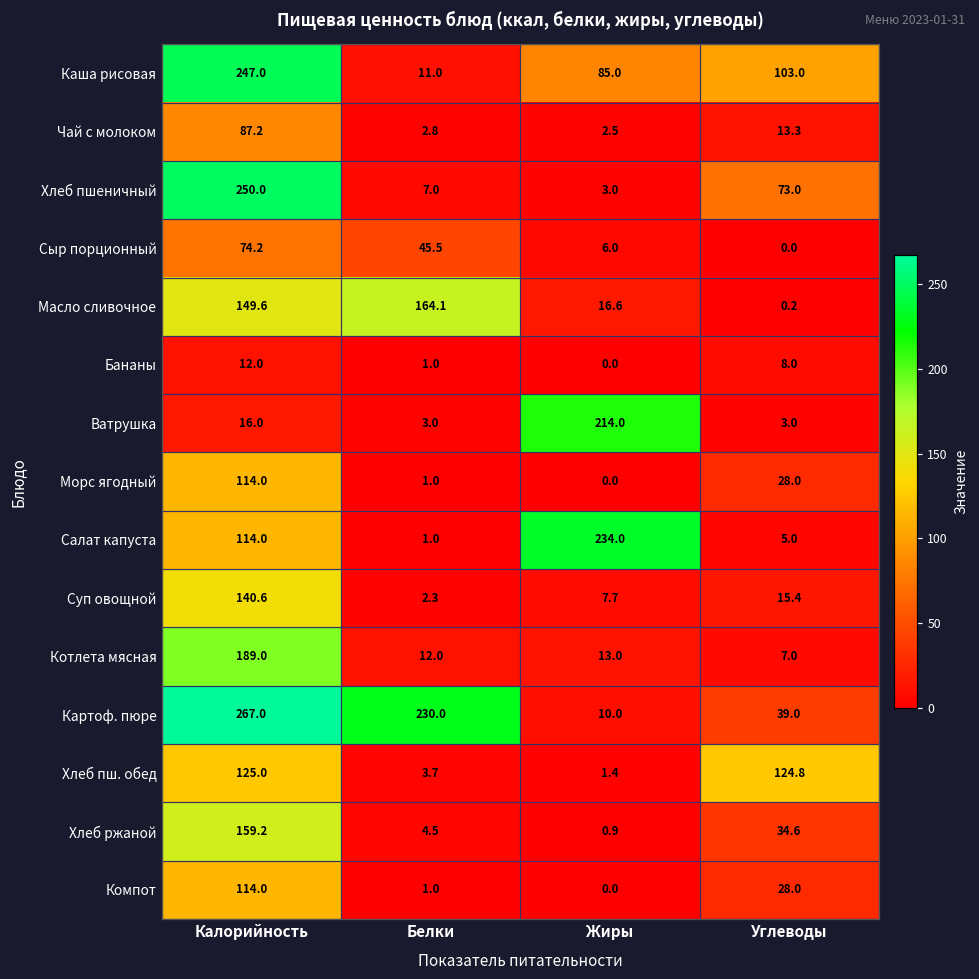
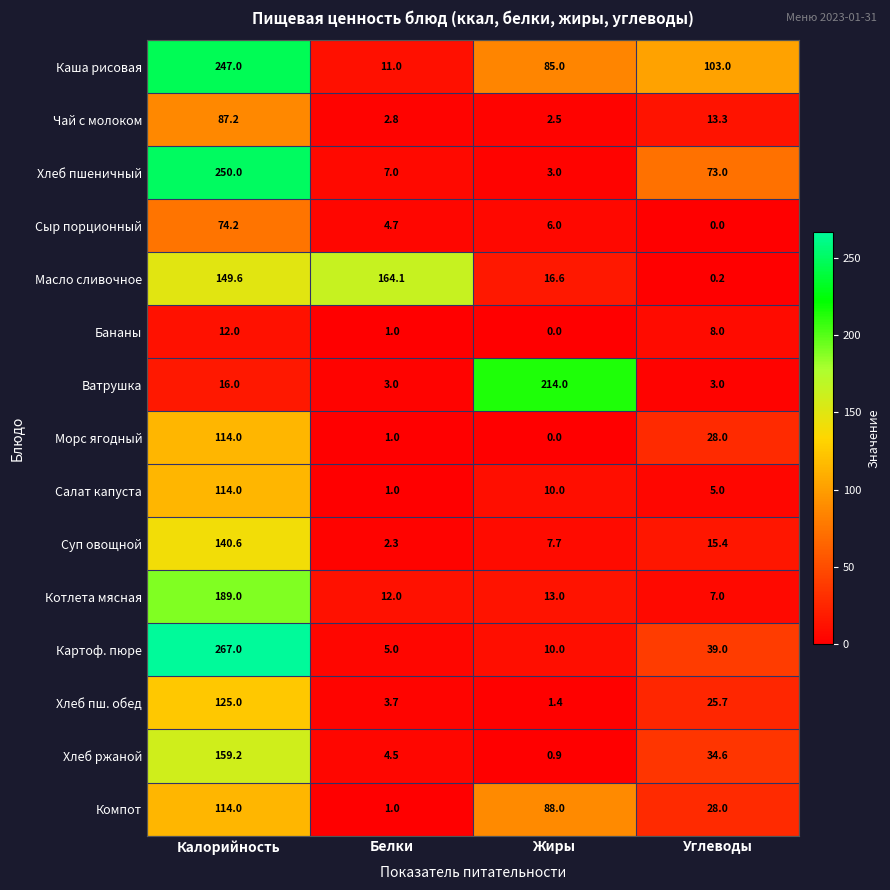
  {
    "Каша рисовая": {
      "Калорийность": 247.0,
      "Белки": 11.0,
      "Жиры": 85.0,
      "Углеводы": 103.0
    },
    "Чай с молоком": {
      "Калорийность": 87.2,
      "Белки": 2.8,
      "Жиры": 2.5,
      "Углеводы": 13.3
    },
    "Хлеб пшеничный": {
      "Калорийность": 250.0,
      "Белки": 7.0,
      "Жиры": 3.0,
      "Углеводы": 73.0
    },
    "Сыр порционный": {
      "Калорийность": 74.2,
-     "Белки": 45.5,
+     "Белки": 4.7,
      "Жиры": 6.0,
      "Углеводы": 0.0
    },
    "Масло сливочное": {
      "Калорийность": 149.6,
      "Белки": 164.1,
      "Жиры": 16.6,
      "Углеводы": 0.2
    },
    "Бананы": {
      "Калорийность": 12.0,
      "Белки": 1.0,
      "Жиры": 0.0,
      "Углеводы": 8.0
    },
    "Ватрушка": {
      "Калорийность": 16.0,
      "Белки": 3.0,
      "Жиры": 214.0,
      "Углеводы": 3.0
    },
    "Морс ягодный": {
      "Калорийность": 114.0,
      "Белки": 1.0,
      "Жиры": 0.0,
      "Углеводы": 28.0
    },
    "Салат капуста": {
      "Калорийность": 114.0,
      "Белки": 1.0,
-     "Жиры": 234.0,
+     "Жиры": 10.0,
      "Углеводы": 5.0
    },
    "Суп овощной": {
      "Калорийность": 140.6,
      "Белки": 2.3,
      "Жиры": 7.7,
      "Углеводы": 15.4
    },
    "Котлета мясная": {
      "Калорийность": 189.0,
      "Белки": 12.0,
      "Жиры": 13.0,
      "Углеводы": 7.0
    },
    "Картоф. пюре": {
      "Калорийность": 267.0,
-     "Белки": 230.0,
+     "Белки": 5.0,
      "Жиры": 10.0,
      "Углеводы": 39.0
    },
    "Хлеб пш. обед": {
      "Калорийность": 125.0,
      "Белки": 3.7,
      "Жиры": 1.4,
-     "Углеводы": 124.8
+     "Углеводы": 25.7
    },
    "Хлеб ржаной": {
      "Калорийность": 159.2,
      "Белки": 4.5,
      "Жиры": 0.9,
      "Углеводы": 34.6
    },
    "Компот": {
      "Калорийность": 114.0,
      "Белки": 1.0,
-     "Жиры": 0.0,
+     "Жиры": 88.0,
      "Углеводы": 28.0
    }
  }
